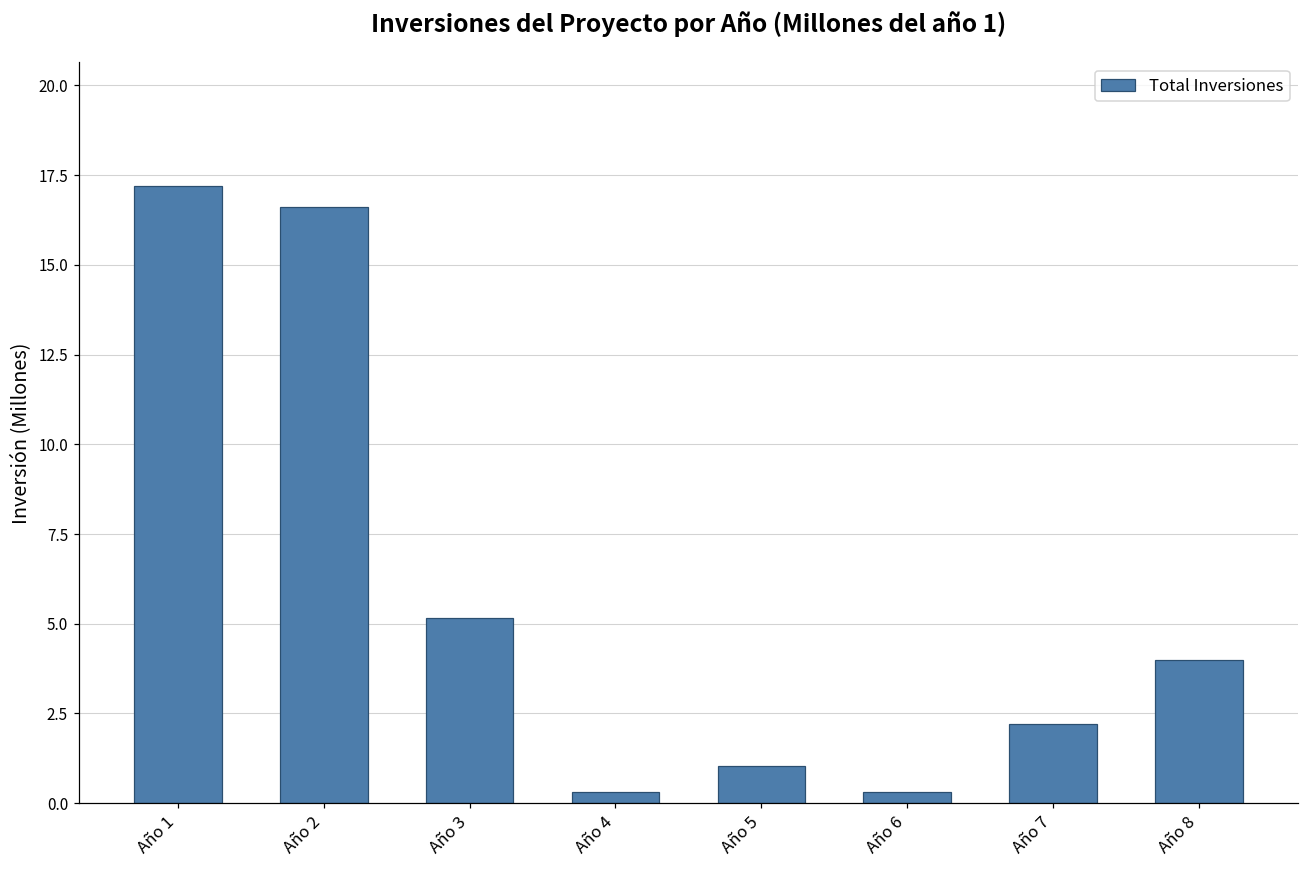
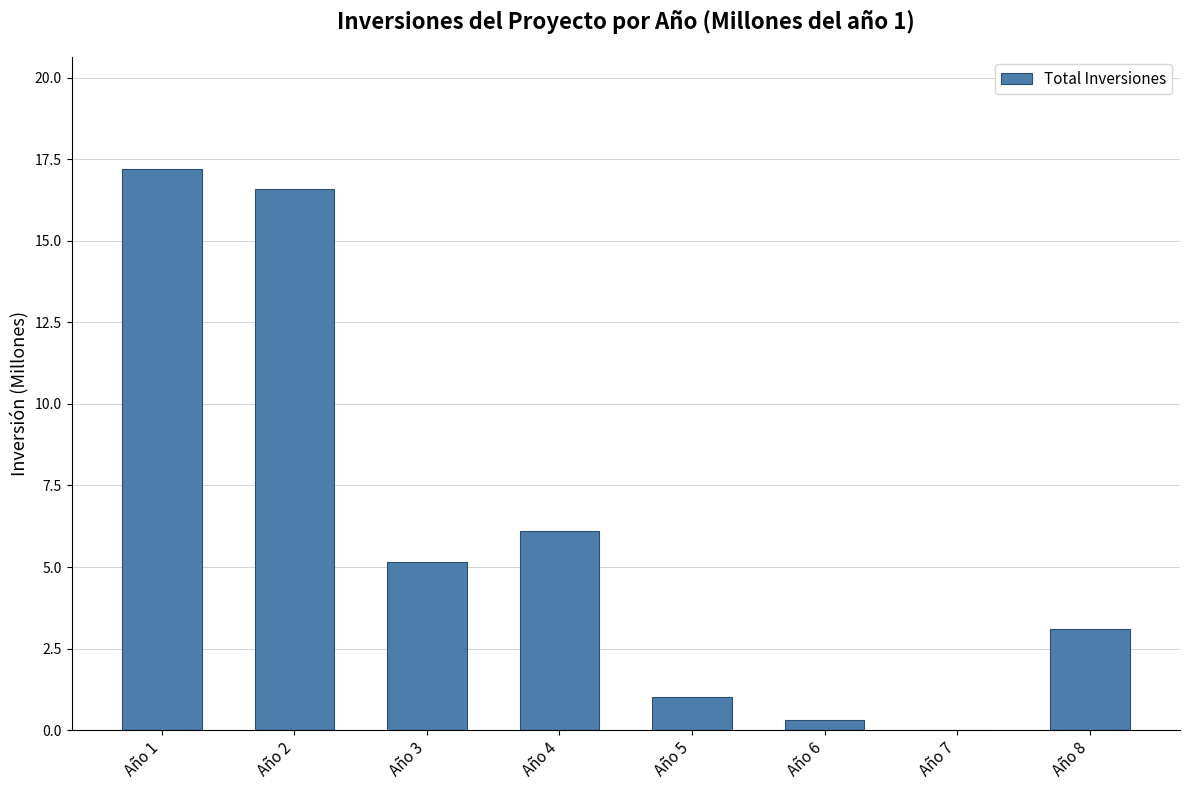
  {
    "Año 1": 17.2,
    "Año 2": 16.6,
    "Año 3": 5.2,
-   "Año 4": 0.3,
+   "Año 4": 6.1,
    "Año 5": 1.0,
    "Año 6": 0.3,
-   "Año 7": 2.2,
-   "Año 8": 4.0
+   "Año 7": 0.0,
+   "Año 8": 3.1
  }
